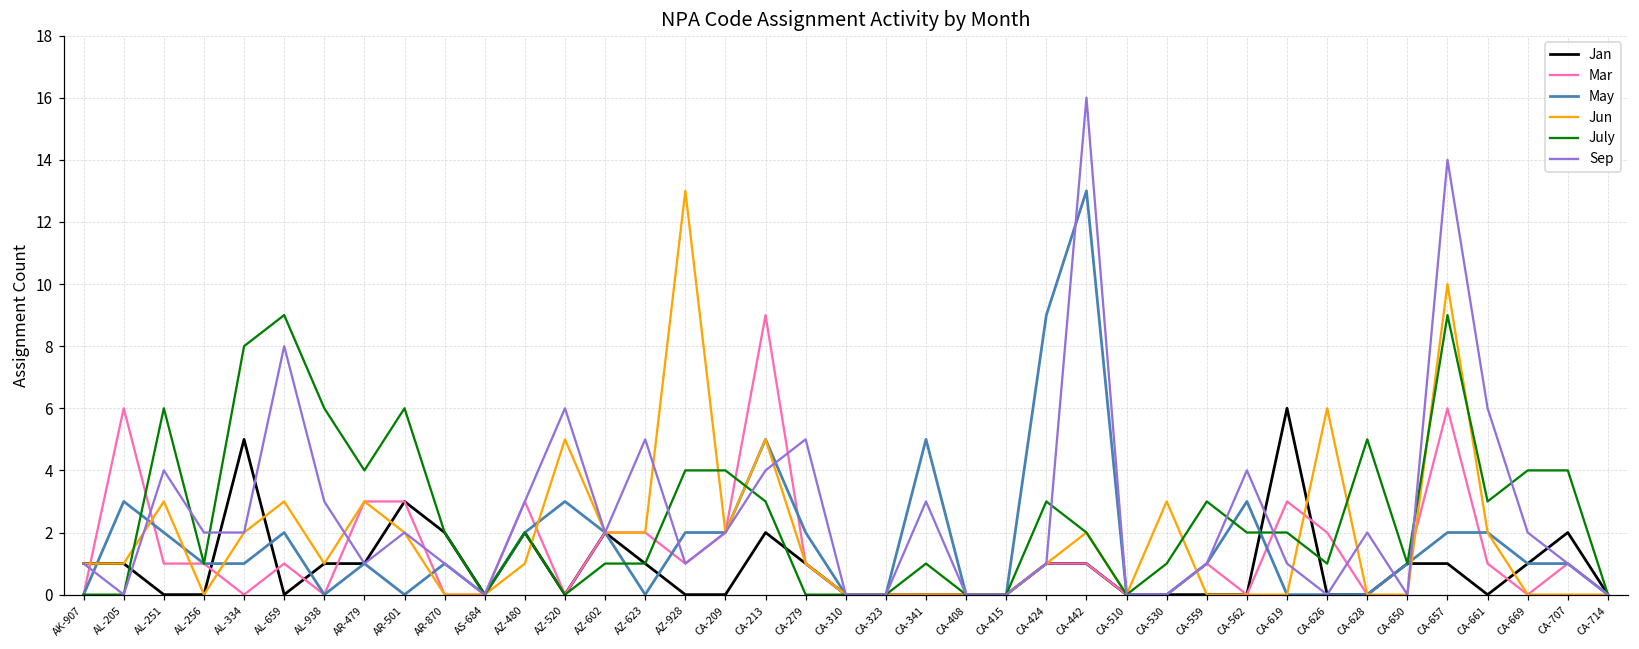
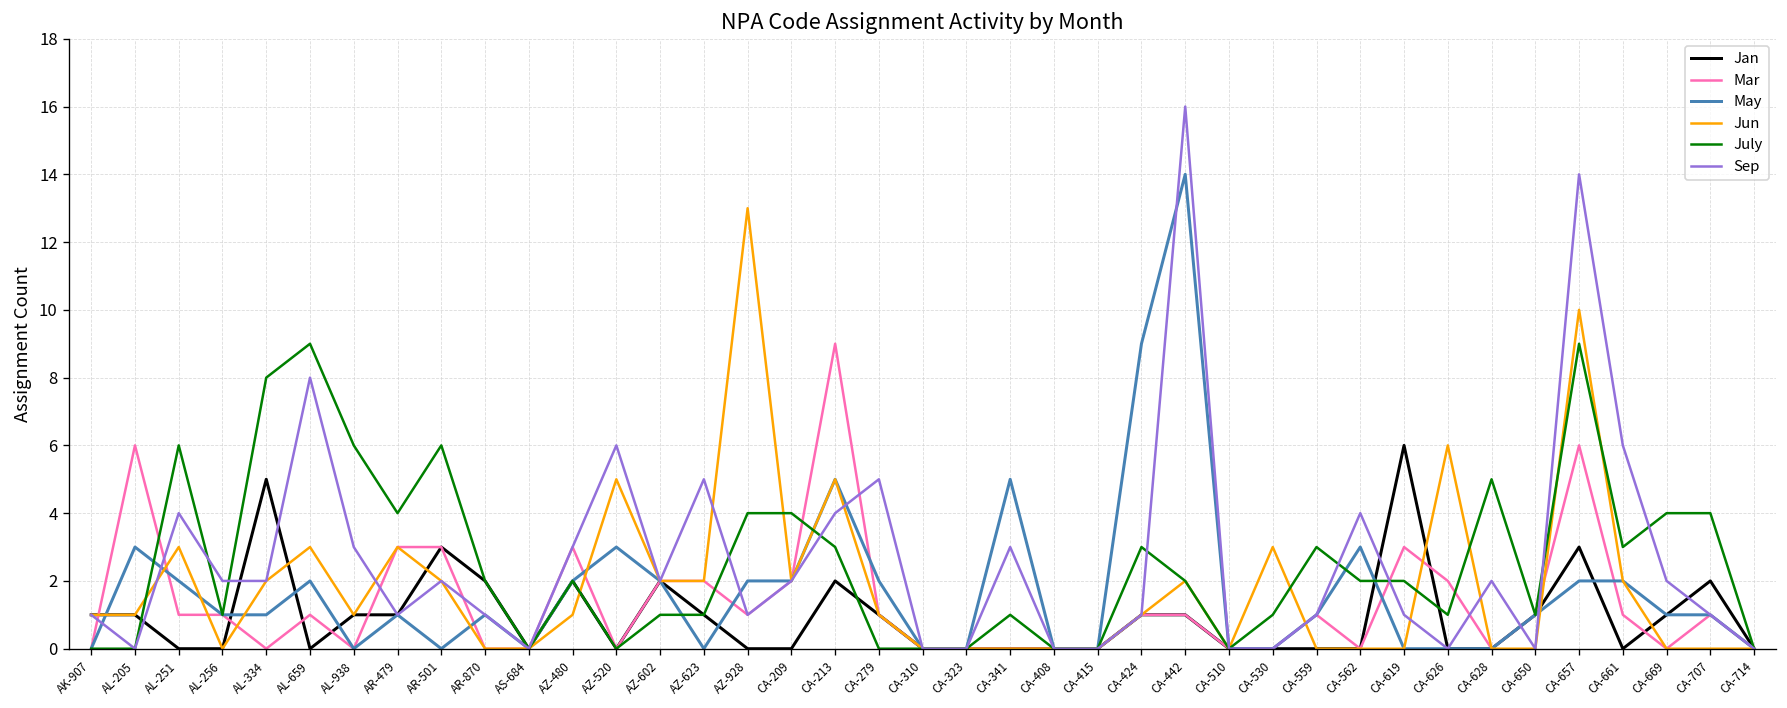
  {
    "Jan": {
      "AL-251": 0,
      "AL-334": 5,
      "AL-659": 0,
      "AZ-928": 0,
      "CA-209": 0,
      "CA-213": 2,
      "CA-619": 6,
-     "CA-657": 1,
+     "CA-657": 3,
      "CA-661": 0,
      "CA-707": 2
    },
    "Mar": {
      "AL-205": 6,
      "AL-251": 1,
      "AL-334": 0,
      "AL-659": 1,
      "CA-213": 9,
      "CA-619": 3,
      "CA-626": 2,
      "CA-657": 6,
      "CA-661": 1
    },
    "May": {
      "AL-205": 3,
      "AL-251": 2,
      "AL-334": 1,
      "AL-659": 2,
      "AR-501": 0,
      "AZ-520": 3,
      "AZ-623": 0,
      "AZ-928": 2,
      "CA-279": 2,
      "CA-341": 5,
      "CA-424": 9,
-     "CA-442": 13,
+     "CA-442": 14,
      "CA-562": 3,
      "CA-657": 2
    },
    "Jun": {
      "AL-251": 3,
      "AL-659": 3,
      "AZ-480": 1,
      "AZ-520": 5,
      "AZ-928": 13,
      "CA-530": 3,
      "CA-626": 6,
      "CA-657": 10,
      "CA-707": 0
    },
    "July": {
      "AL-251": 6,
      "AL-334": 8,
      "AL-659": 9,
      "AL-938": 6,
      "AR-479": 4,
      "AR-501": 6,
      "AZ-602": 1,
      "AZ-928": 4,
      "CA-209": 4,
      "CA-213": 3,
      "CA-279": 0,
      "CA-341": 1,
      "CA-424": 3,
      "CA-530": 1,
      "CA-559": 3,
      "CA-562": 2,
      "CA-619": 2,
      "CA-626": 1,
      "CA-628": 5,
      "CA-657": 9,
      "CA-661": 3,
      "CA-669": 4,
      "CA-707": 4
    },
    "Sep": {
      "AL-251": 4,
      "AL-256": 2,
      "AL-659": 8,
      "AL-938": 3,
      "AZ-520": 6,
      "AZ-623": 5,
      "CA-213": 4,
      "CA-279": 5,
      "CA-341": 3,
      "CA-442": 16,
      "CA-562": 4,
      "CA-619": 1,
      "CA-628": 2,
      "CA-657": 14,
      "CA-661": 6,
      "CA-669": 2
    }
  }
